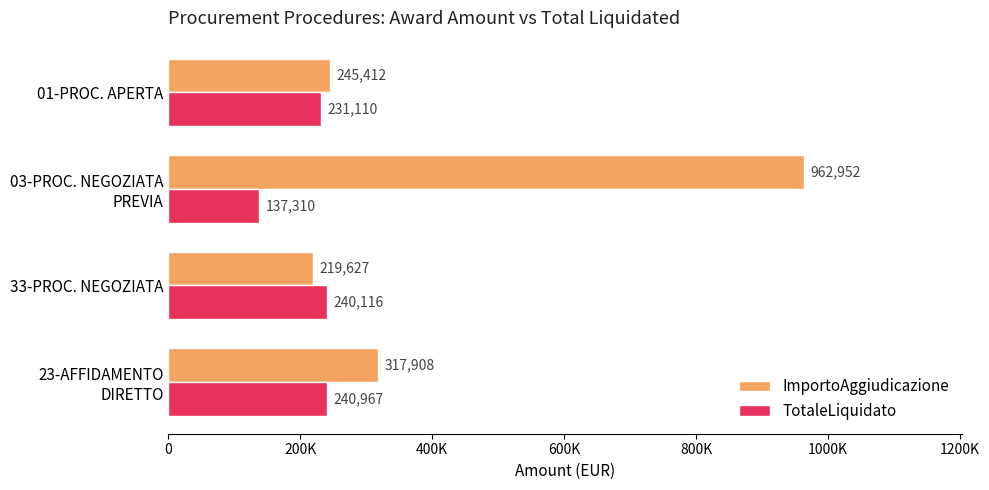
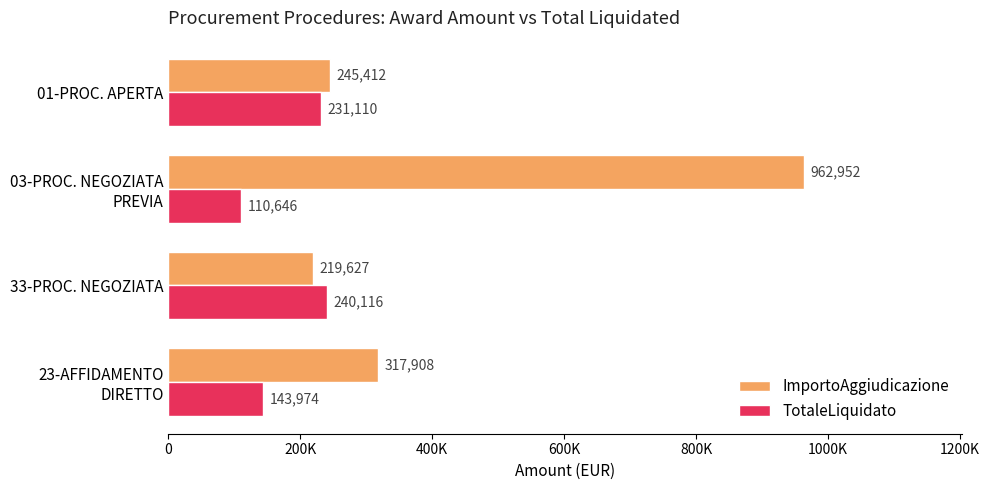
  {
    "ImportoAggiudicazione": {
      "01-PROC. APERTA": "245,412",
      "03-PROC. NEGOZIATA PREVIA": "962,952",
      "33-PROC. NEGOZIATA": "219,627",
      "23-AFFIDAMENTO DIRETTO": "317,908"
    },
    "TotaleLiquidato": {
      "01-PROC. APERTA": "231,110",
-     "03-PROC. NEGOZIATA PREVIA": "137,310",
+     "03-PROC. NEGOZIATA PREVIA": "110,646",
      "33-PROC. NEGOZIATA": "240,116",
-     "23-AFFIDAMENTO DIRETTO": "240,967"
+     "23-AFFIDAMENTO DIRETTO": "143,974"
    }
  }
